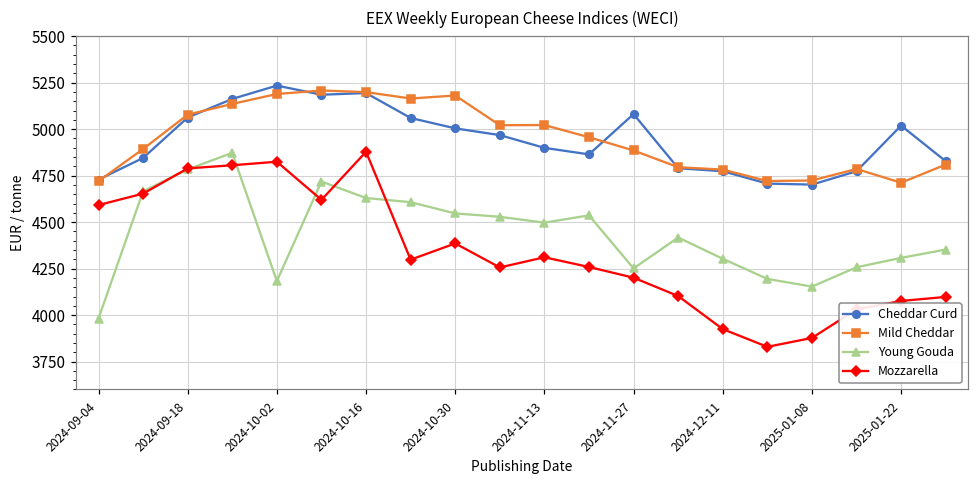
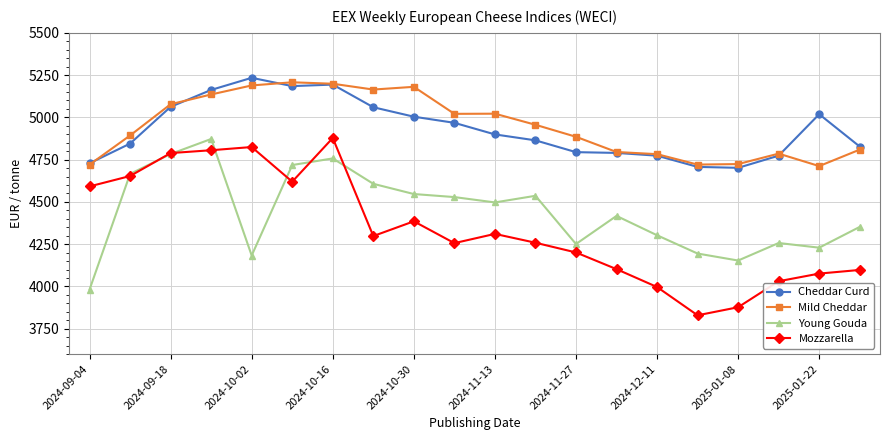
  {
    "Cheddar Curd": {
      "2024-09-18": 5060,
      "2024-10-02": 5230,
      "2024-10-30": 5000,
      "2024-11-13": 4900,
-     "2024-11-27": 5080,
+     "2024-11-27": 4790,
      "2025-01-08": 4700,
      "2025-01-22": 5020
    },
    "Mild Cheddar": {
      "2024-09-18": 5080,
      "2024-10-02": 5190,
      "2024-10-30": 5180,
      "2024-11-13": 5020,
      "2024-11-27": 4890,
      "2025-01-08": 4720,
      "2025-01-22": 4710
    },
    "Young Gouda": {
      "2024-09-04": 3980,
      "2024-10-02": 4180,
-     "2024-10-16": 4630,
+     "2024-10-16": 4760,
      "2024-10-30": 4550,
      "2024-11-13": 4500,
      "2024-11-27": 4250,
      "2024-12-11": 4300,
      "2025-01-08": 4150,
-     "2025-01-22": 4310
+     "2025-01-22": 4230
    },
    "Mozzarella": {
      "2024-09-04": 4590,
      "2024-10-02": 4820,
      "2024-10-16": 4880,
      "2024-10-30": 4390,
      "2024-11-13": 4310,
      "2024-11-27": 4200,
-     "2024-12-11": 3920,
+     "2024-12-11": 4000,
      "2025-01-08": 3880,
      "2025-01-22": 4080
    }
  }
